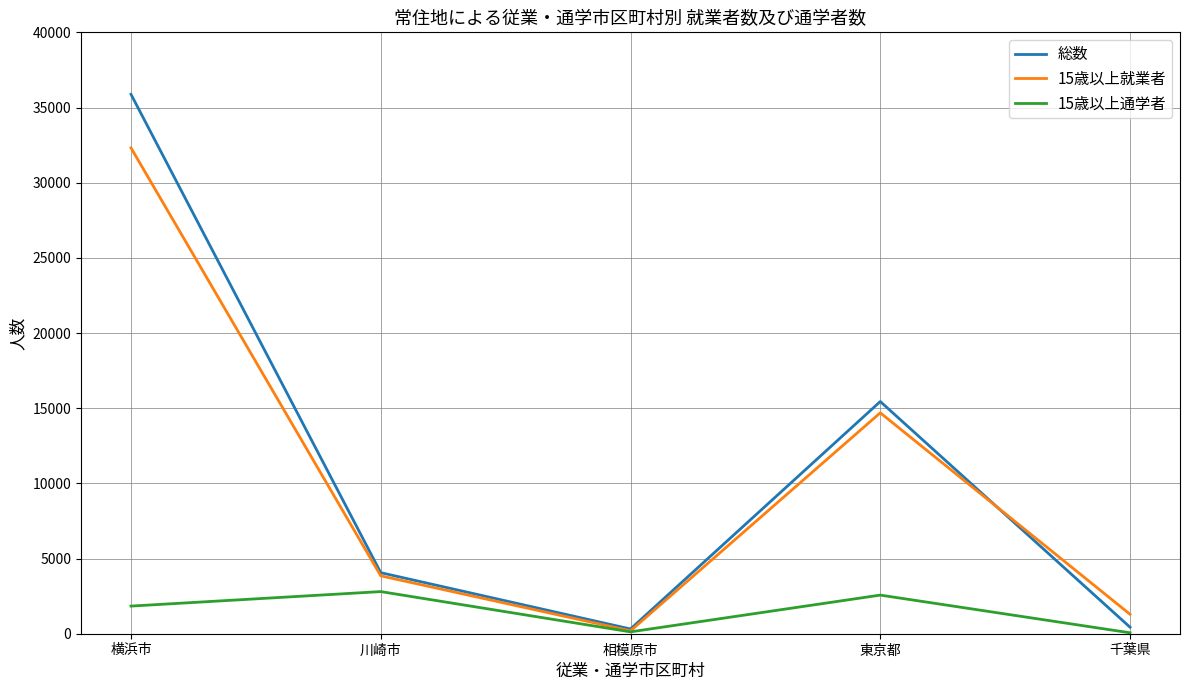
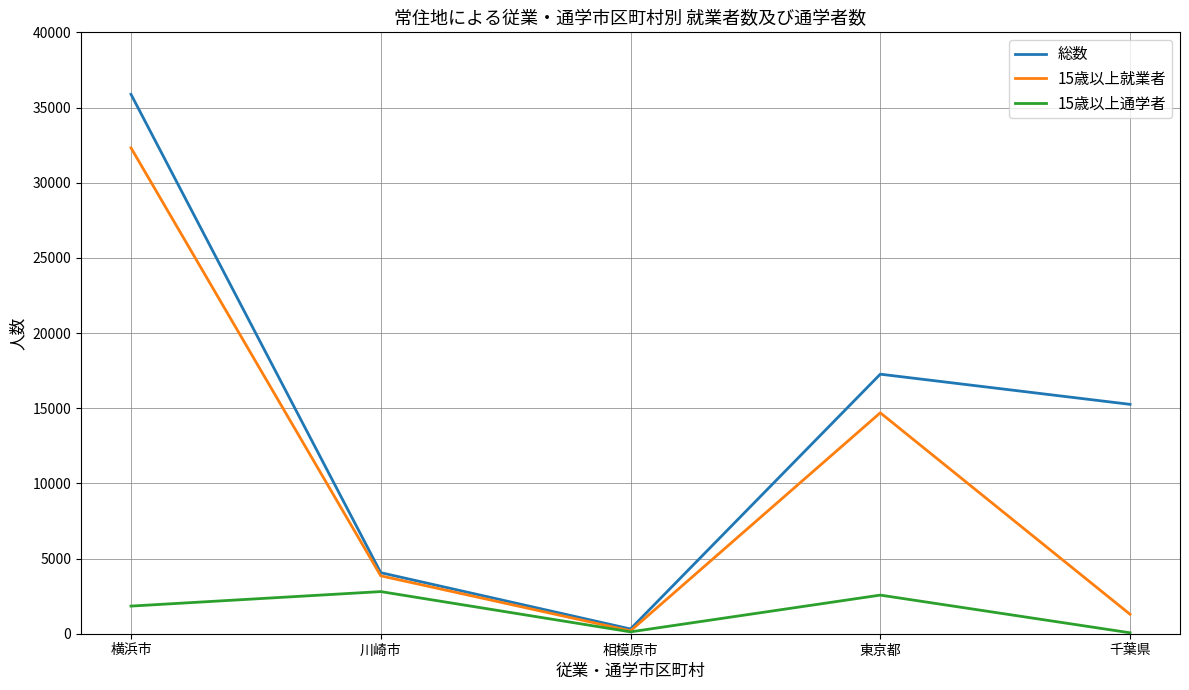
  {
    "総数": {
      "横浜市": 35900,
      "川崎市": 4100,
-     "東京都": 15400,
-     "千葉県": 400
+     "東京都": 17300,
+     "千葉県": 15300
    },
    "15歳以上就業者": {
      "横浜市": 32300,
      "川崎市": 3900,
      "東京都": 14700,
      "千葉県": 1300
    },
    "15歳以上通学者": {
      "横浜市": 1800,
      "川崎市": 2800,
      "東京都": 2600,
      "千葉県": 100
    }
  }
